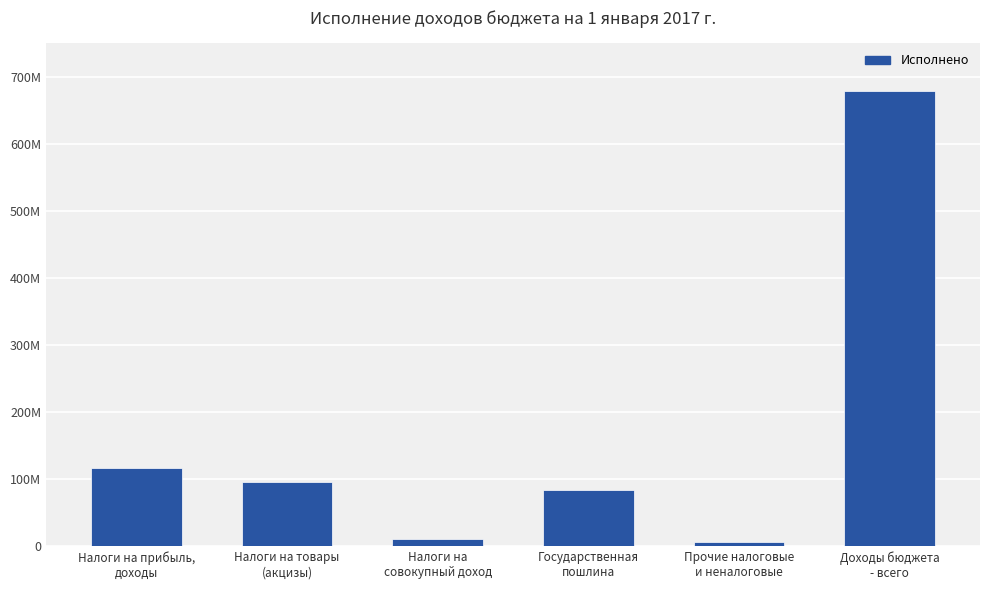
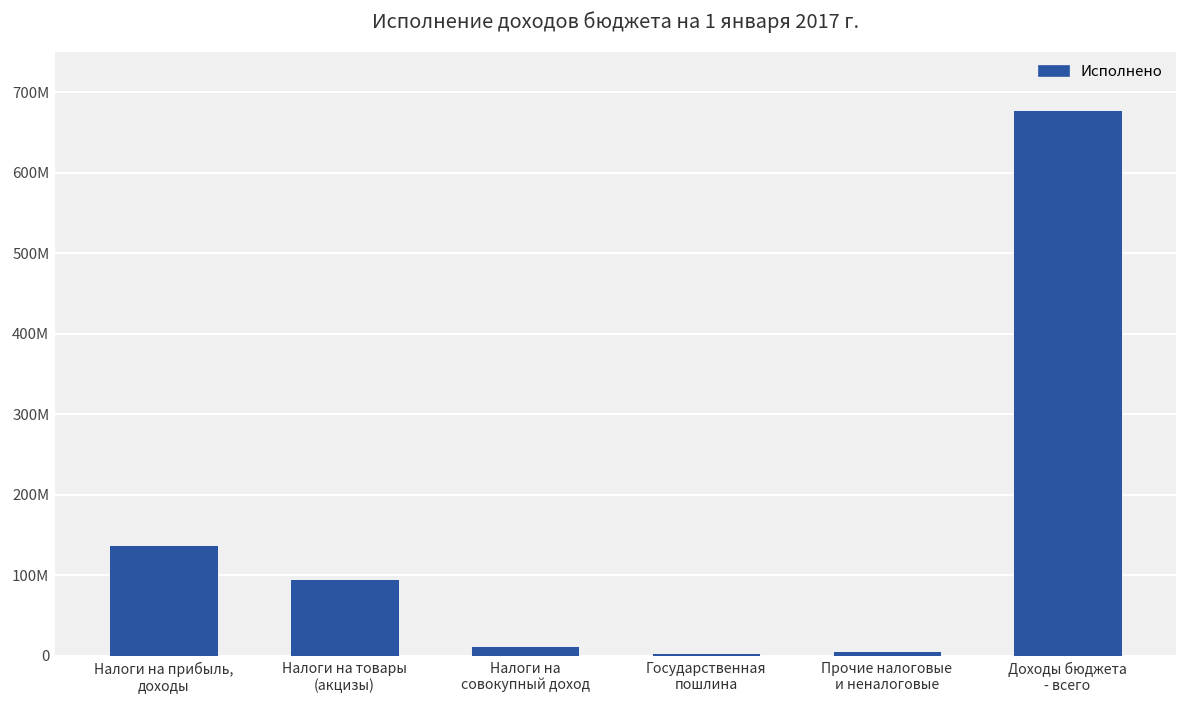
  {
-   "Налоги на прибыль, доходы": 120000000,
+   "Налоги на прибыль, доходы": 140000000,
    "Налоги на товары (акцизы)": 100000000,
    "Налоги на совокупный доход": 10000000,
-   "Государственная пошлина": 80000000,
+   "Государственная пошлина": 0,
    "Прочие налоговые и неналоговые": 10000000,
    "Доходы бюджета - всего": 680000000
  }
